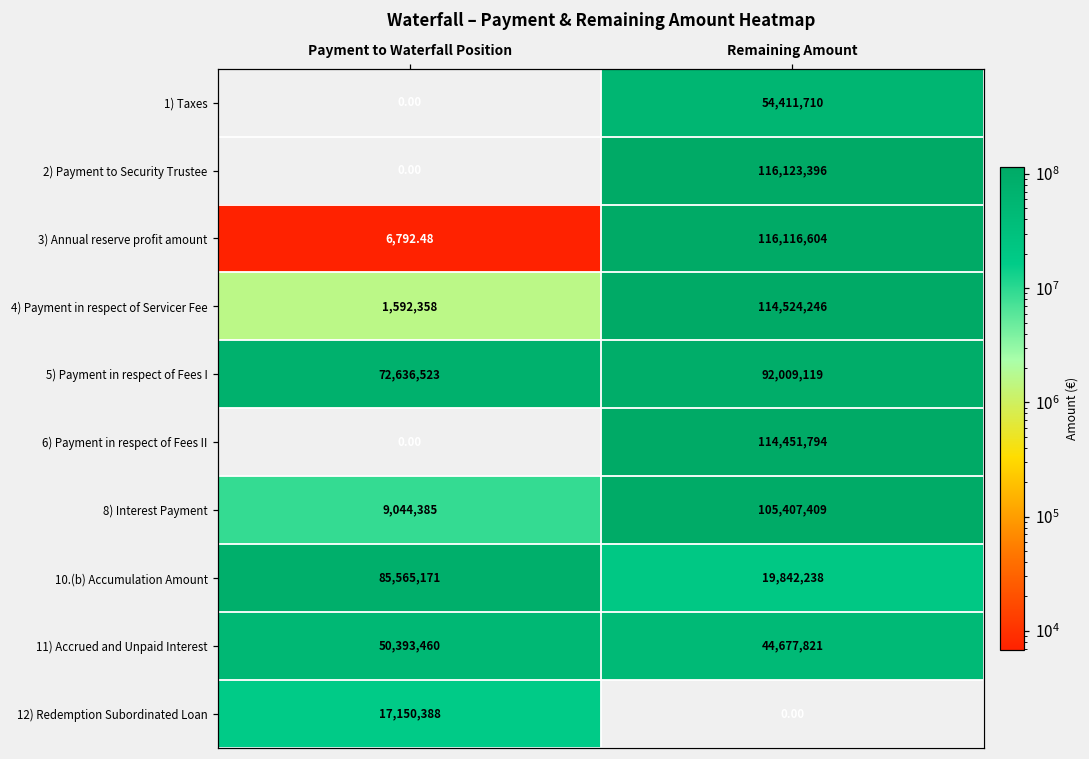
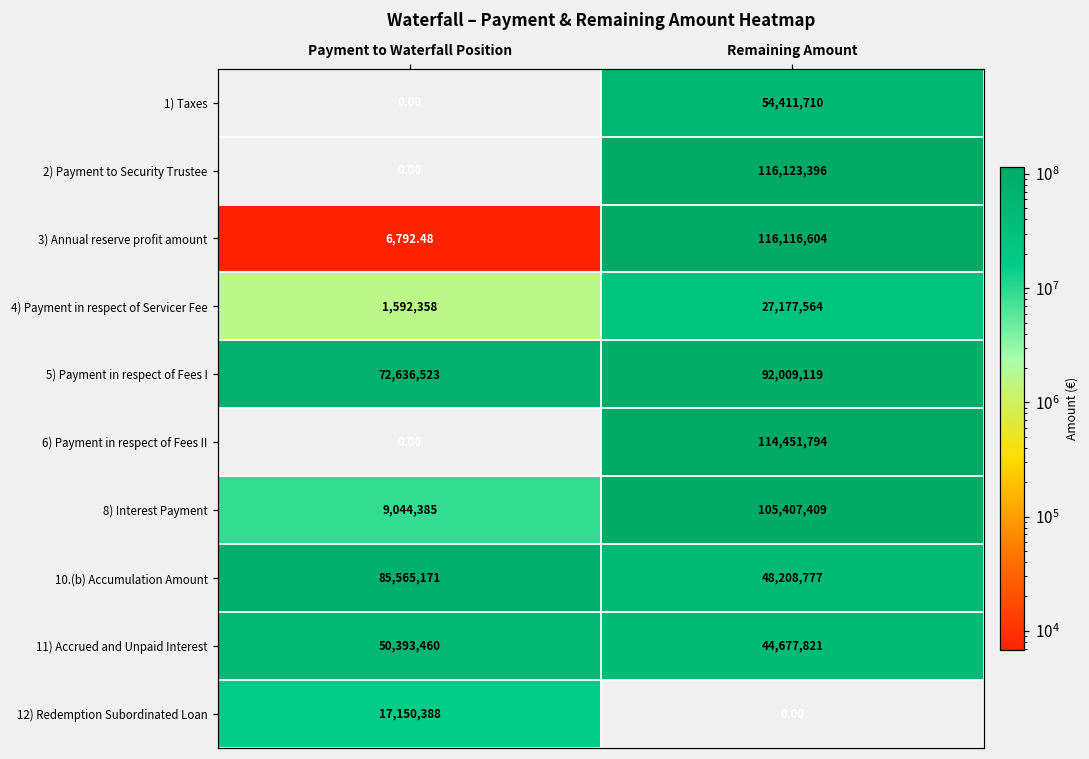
  {
    "1) Taxes": {
      "Remaining Amount": "54,411,710"
    },
    "2) Payment to Security Trustee": {
      "Remaining Amount": "116,123,396"
    },
    "3) Annual reserve profit amount": {
      "Payment to Waterfall Position": "6,792.48",
      "Remaining Amount": "116,116,604"
    },
    "4) Payment in respect of Servicer Fee": {
      "Payment to Waterfall Position": "1,592,358",
-     "Remaining Amount": "114,524,246"
+     "Remaining Amount": "27,177,564"
    },
    "5) Payment in respect of Fees I": {
      "Payment to Waterfall Position": "72,636,523",
      "Remaining Amount": "92,009,119"
    },
    "6) Payment in respect of Fees II": {
      "Remaining Amount": "114,451,794"
    },
    "8) Interest Payment": {
      "Payment to Waterfall Position": "9,044,385",
      "Remaining Amount": "105,407,409"
    },
    "10.(b) Accumulation Amount": {
      "Payment to Waterfall Position": "85,565,171",
-     "Remaining Amount": "19,842,238"
+     "Remaining Amount": "48,208,777"
    },
    "11) Accrued and Unpaid Interest": {
      "Payment to Waterfall Position": "50,393,460",
      "Remaining Amount": "44,677,821"
    },
    "12) Redemption Subordinated Loan": {
      "Payment to Waterfall Position": "17,150,388"
    }
  }
